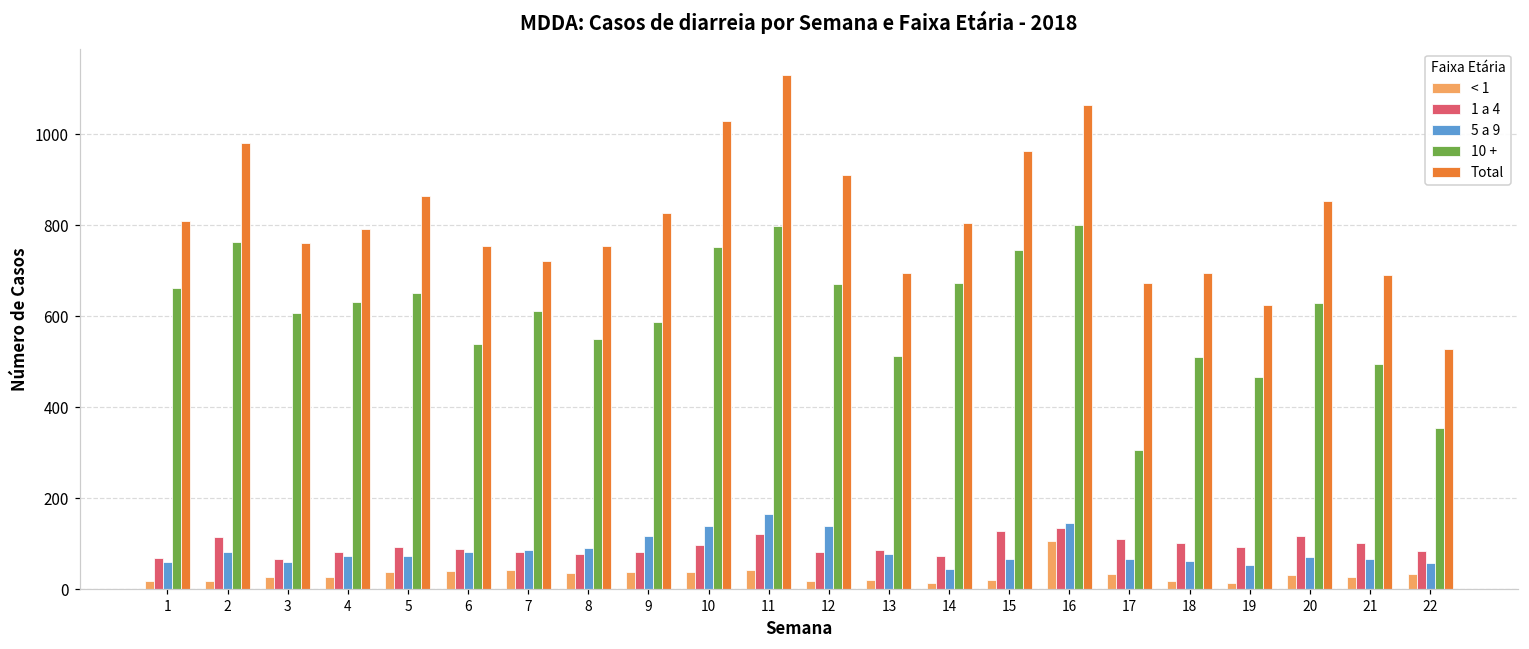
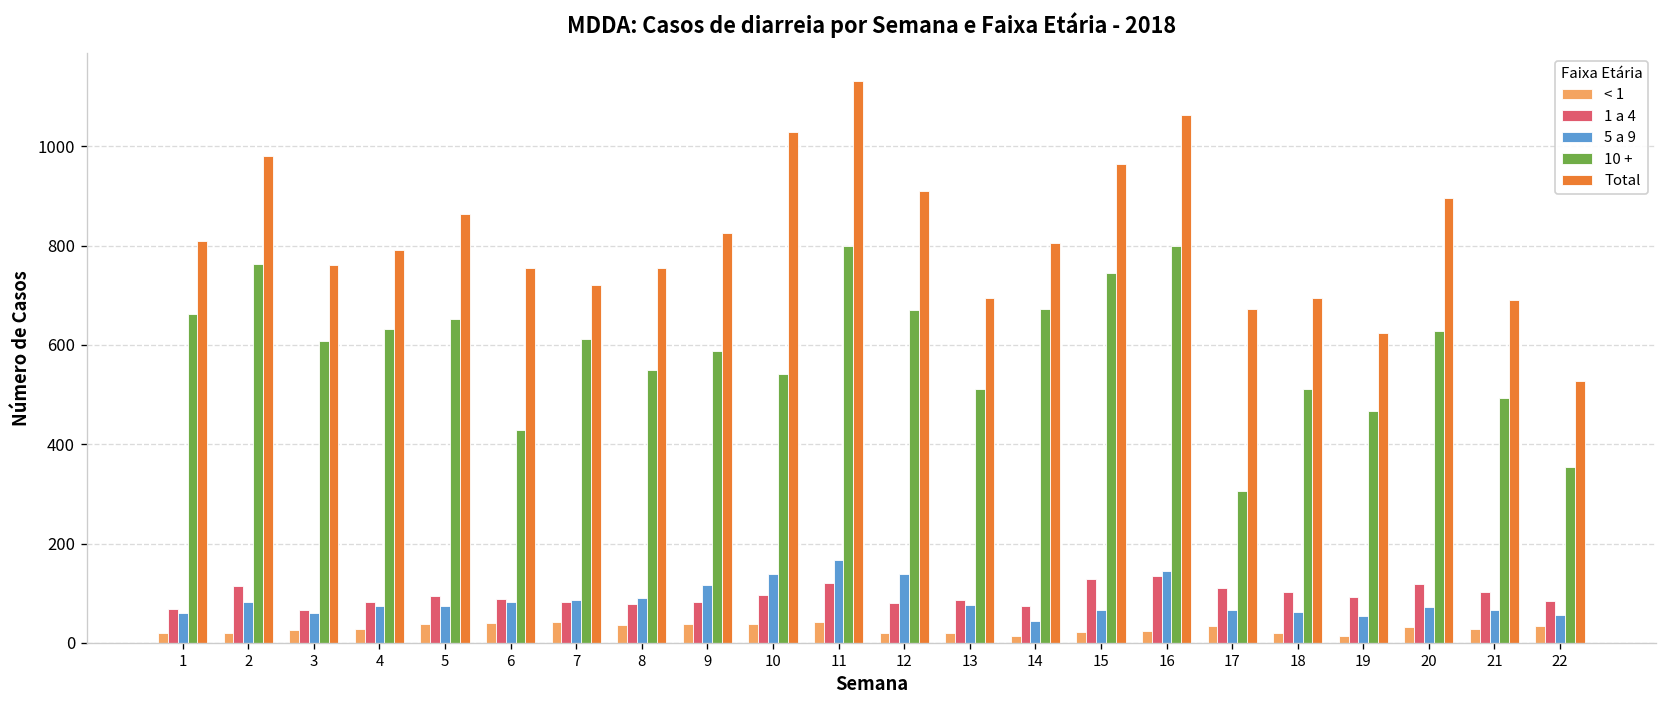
  {
    "< 1": {
      "1": 20,
      "2": 20,
      "3": 30,
      "4": 30,
      "5": 40,
      "6": 40,
      "7": 40,
      "8": 40,
      "9": 40,
      "10": 40,
      "11": 40,
      "12": 20,
      "13": 20,
      "14": 10,
      "15": 20,
-     "16": 110,
+     "16": 20,
      "17": 30,
      "18": 20,
      "19": 10,
      "20": 30,
      "21": 30,
      "22": 30
    },
    "1 a 4": {
      "1": 70,
      "2": 110,
      "3": 70,
      "4": 80,
      "5": 90,
      "6": 90,
      "7": 80,
      "8": 80,
      "9": 80,
      "10": 100,
      "11": 120,
      "12": 80,
      "13": 90,
      "14": 70,
      "15": 130,
      "16": 130,
      "17": 110,
      "18": 100,
      "19": 90,
      "20": 120,
      "21": 100,
      "22": 80
    },
    "5 a 9": {
      "1": 60,
      "2": 80,
      "3": 60,
      "4": 70,
      "5": 70,
      "6": 80,
      "7": 90,
      "8": 90,
      "9": 120,
      "10": 140,
      "11": 170,
      "12": 140,
      "13": 80,
      "14": 40,
      "15": 70,
      "16": 150,
      "17": 70,
      "18": 60,
      "19": 50,
      "20": 70,
      "21": 70,
      "22": 60
    },
    "10 +": {
      "1": 660,
      "2": 760,
      "3": 610,
      "4": 630,
      "5": 650,
-     "6": 540,
+     "6": 430,
      "7": 610,
      "8": 550,
      "9": 590,
-     "10": 750,
+     "10": 540,
      "11": 800,
      "12": 670,
      "13": 510,
      "14": 670,
      "15": 750,
      "16": 800,
      "17": 310,
      "18": 510,
      "19": 470,
      "20": 630,
      "21": 490,
      "22": 350
    },
    "Total": {
      "1": 810,
      "2": 980,
      "3": 760,
      "4": 790,
      "5": 860,
      "6": 750,
      "7": 720,
      "8": 760,
      "9": 830,
      "10": 1030,
      "11": 1130,
      "12": 910,
      "13": 700,
      "14": 810,
      "15": 960,
      "16": 1060,
      "17": 670,
      "18": 700,
      "19": 630,
-     "20": 850,
+     "20": 900,
      "21": 690,
      "22": 530
    }
  }
